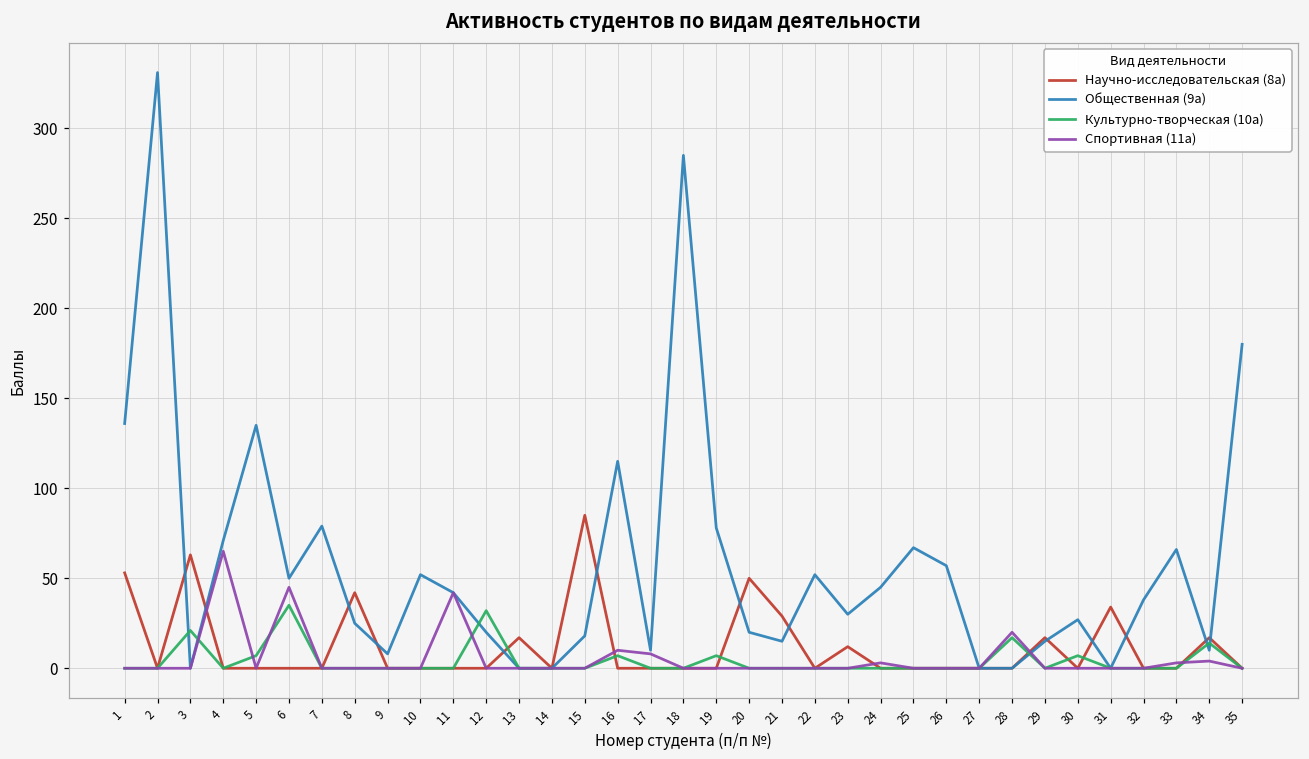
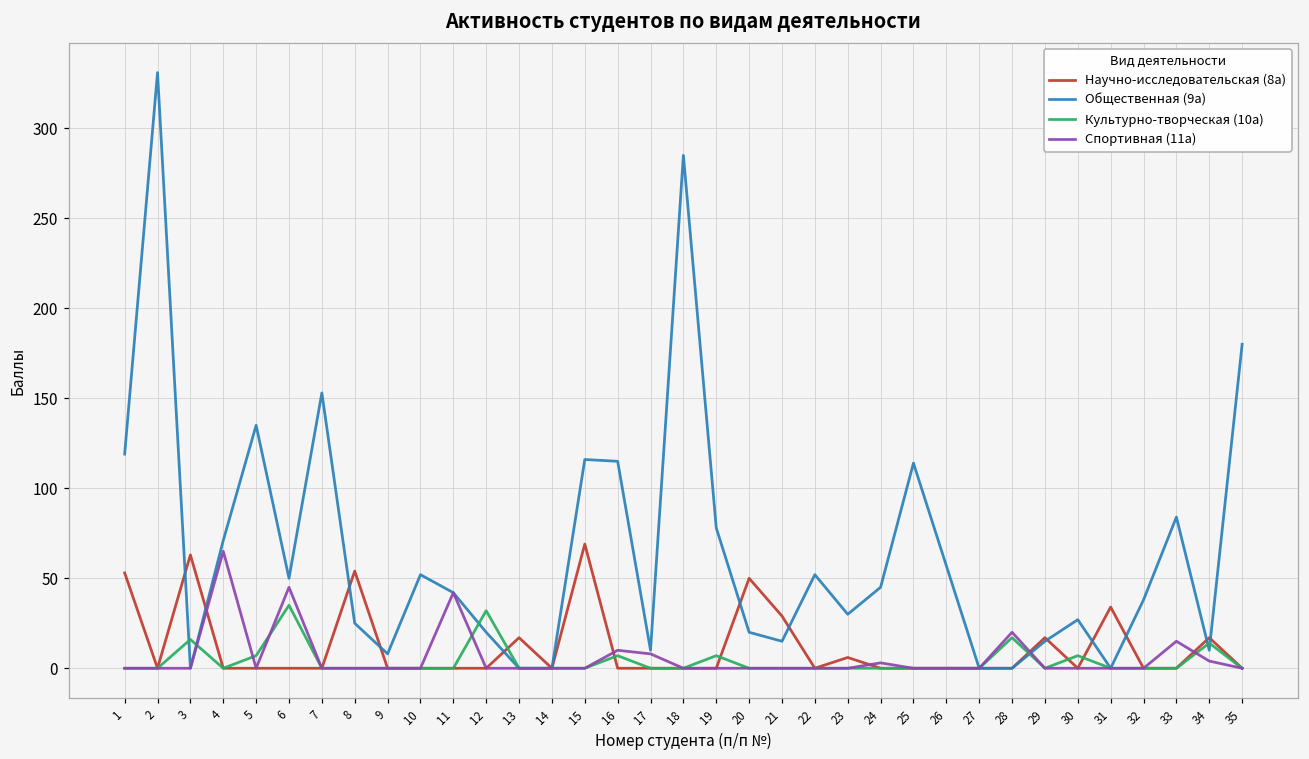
  {
    "Научно-исследовательская (8а)": {
      "1": 53,
      "3": 63,
      "6": 0,
-     "8": 42,
+     "8": 54,
      "13": 17,
-     "15": 85,
+     "15": 69,
      "16": 0,
      "20": 50,
      "21": 29,
-     "23": 12,
+     "23": 6,
      "29": 17,
      "31": 34,
      "34": 17
    },
    "Общественная (9а)": {
-     "1": 136,
+     "1": 119,
      "2": 331,
      "4": 71,
      "5": 135,
      "6": 50,
-     "7": 79,
+     "7": 153,
      "8": 25,
      "9": 8,
      "10": 52,
      "12": 20,
-     "15": 18,
+     "15": 116,
      "16": 115,
      "17": 10,
      "18": 285,
      "19": 78,
      "20": 20,
      "21": 15,
      "22": 52,
      "23": 30,
      "24": 45,
-     "25": 67,
+     "25": 114,
      "26": 57,
      "29": 15,
      "30": 27,
      "32": 38,
-     "33": 66,
+     "33": 84,
      "34": 10,
      "35": 180
    },
    "Культурно-творческая (10а)": {
-     "3": 21,
+     "3": 16,
      "5": 7,
      "6": 35,
      "12": 32,
      "16": 7,
      "19": 7,
      "28": 17,
      "30": 7,
      "34": 14
    },
    "Спортивная (11а)": {
      "4": 65,
      "6": 45,
      "16": 10,
      "17": 8,
      "24": 3,
      "28": 20,
-     "33": 3,
+     "33": 15,
      "34": 4
    }
  }
